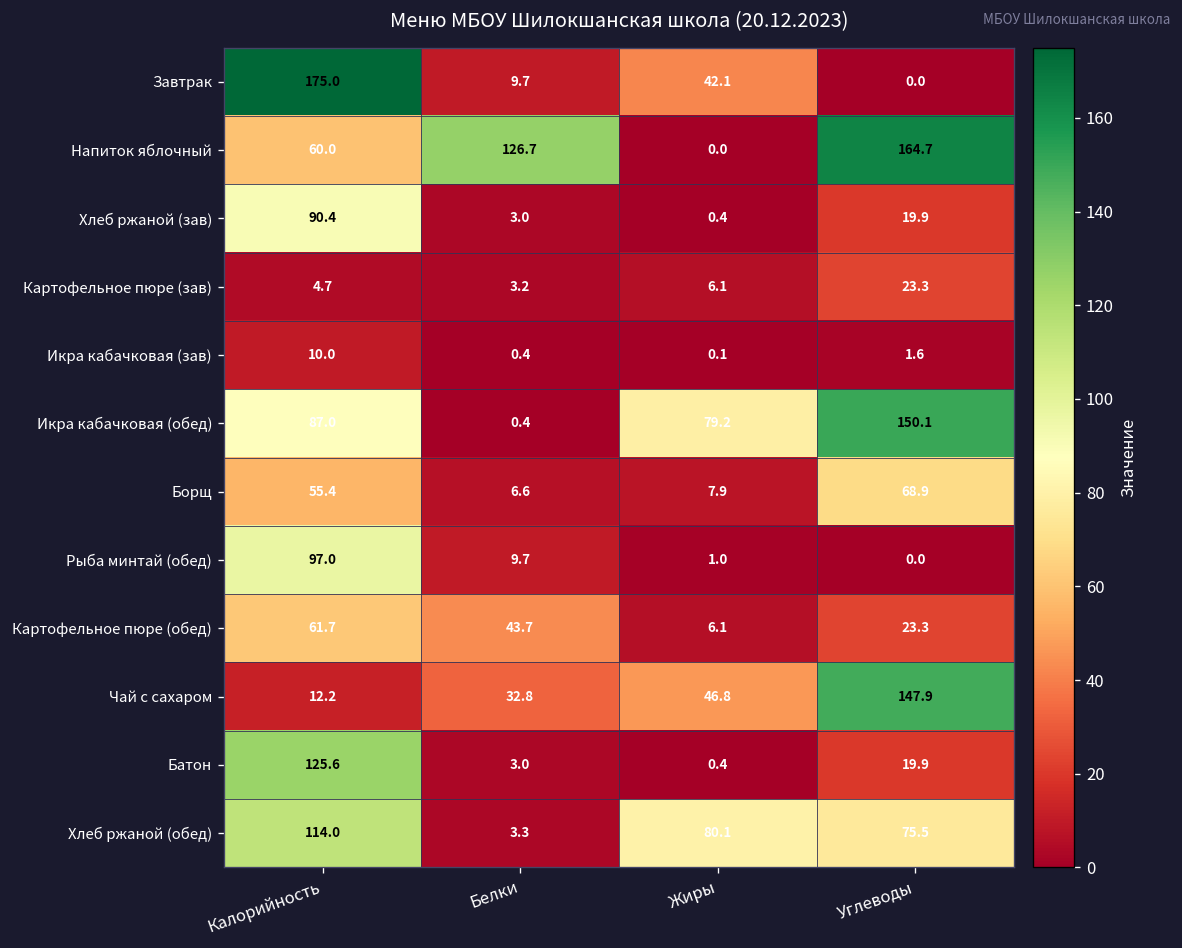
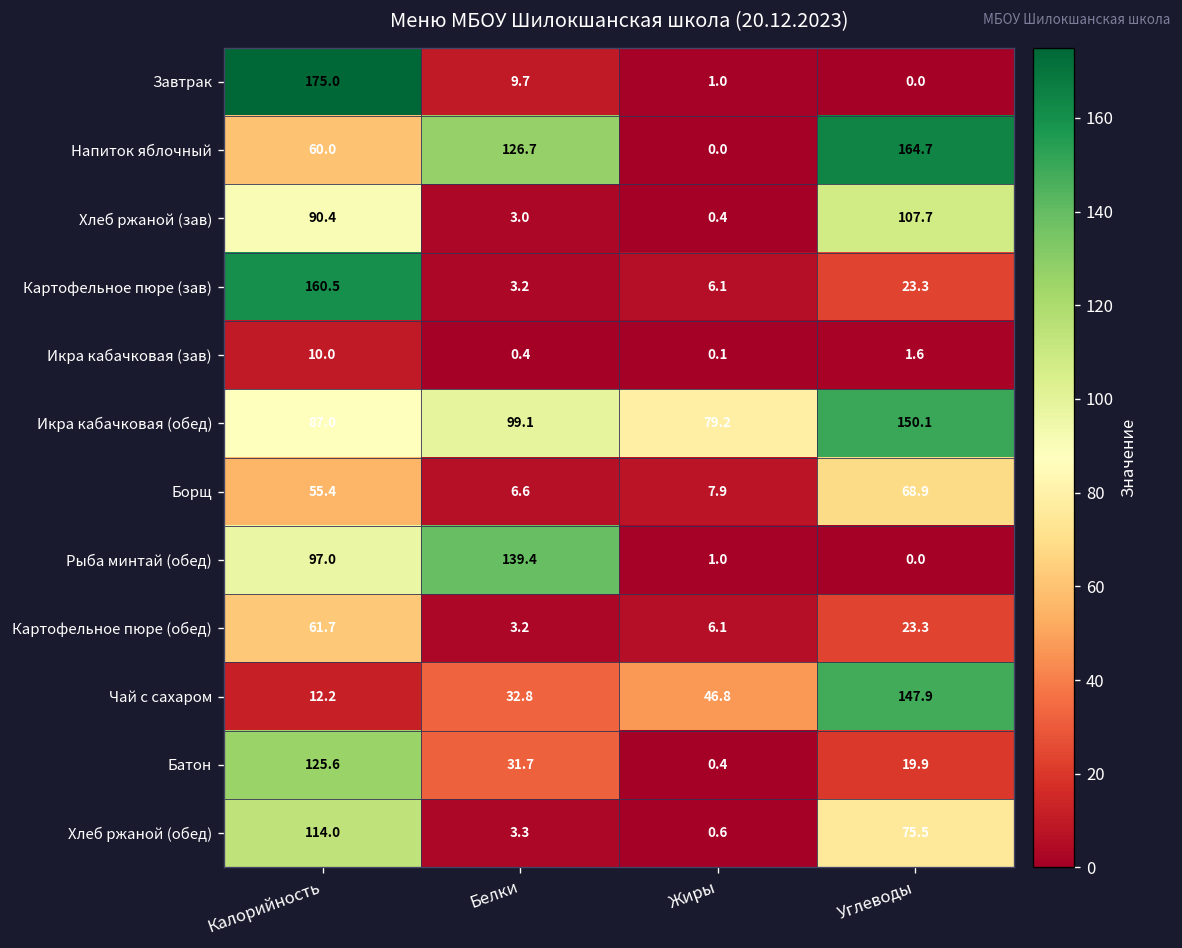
  {
    "Завтрак": {
      "Калорийность": 175.0,
      "Белки": 9.7,
-     "Жиры": 42.1,
+     "Жиры": 1.0,
      "Углеводы": 0.0
    },
    "Напиток яблочный": {
      "Калорийность": 60.0,
      "Белки": 126.7,
      "Жиры": 0.0,
      "Углеводы": 164.7
    },
    "Хлеб ржаной (зав)": {
      "Калорийность": 90.4,
      "Белки": 3.0,
      "Жиры": 0.4,
-     "Углеводы": 19.9
+     "Углеводы": 107.7
    },
    "Картофельное пюре (зав)": {
-     "Калорийность": 4.7,
+     "Калорийность": 160.5,
      "Белки": 3.2,
      "Жиры": 6.1,
      "Углеводы": 23.3
    },
    "Икра кабачковая (зав)": {
      "Калорийность": 10.0,
      "Белки": 0.4,
      "Жиры": 0.1,
      "Углеводы": 1.6
    },
    "Икра кабачковая (обед)": {
      "Калорийность": 87.0,
-     "Белки": 0.4,
+     "Белки": 99.1,
      "Жиры": 79.2,
      "Углеводы": 150.1
    },
    "Борщ": {
      "Калорийность": 55.4,
      "Белки": 6.6,
      "Жиры": 7.9,
      "Углеводы": 68.9
    },
    "Рыба минтай (обед)": {
      "Калорийность": 97.0,
-     "Белки": 9.7,
+     "Белки": 139.4,
      "Жиры": 1.0,
      "Углеводы": 0.0
    },
    "Картофельное пюре (обед)": {
      "Калорийность": 61.7,
-     "Белки": 43.7,
+     "Белки": 3.2,
      "Жиры": 6.1,
      "Углеводы": 23.3
    },
    "Чай с сахаром": {
      "Калорийность": 12.2,
      "Белки": 32.8,
      "Жиры": 46.8,
      "Углеводы": 147.9
    },
    "Батон": {
      "Калорийность": 125.6,
-     "Белки": 3.0,
+     "Белки": 31.7,
      "Жиры": 0.4,
      "Углеводы": 19.9
    },
    "Хлеб ржаной (обед)": {
      "Калорийность": 114.0,
      "Белки": 3.3,
-     "Жиры": 80.1,
+     "Жиры": 0.6,
      "Углеводы": 75.5
    }
  }
